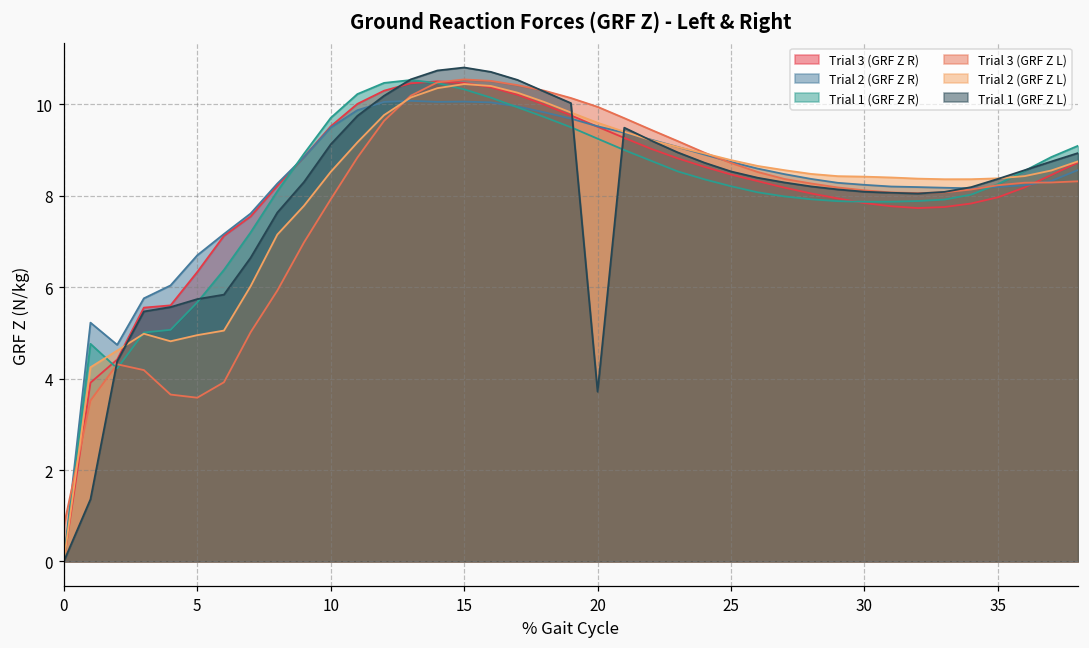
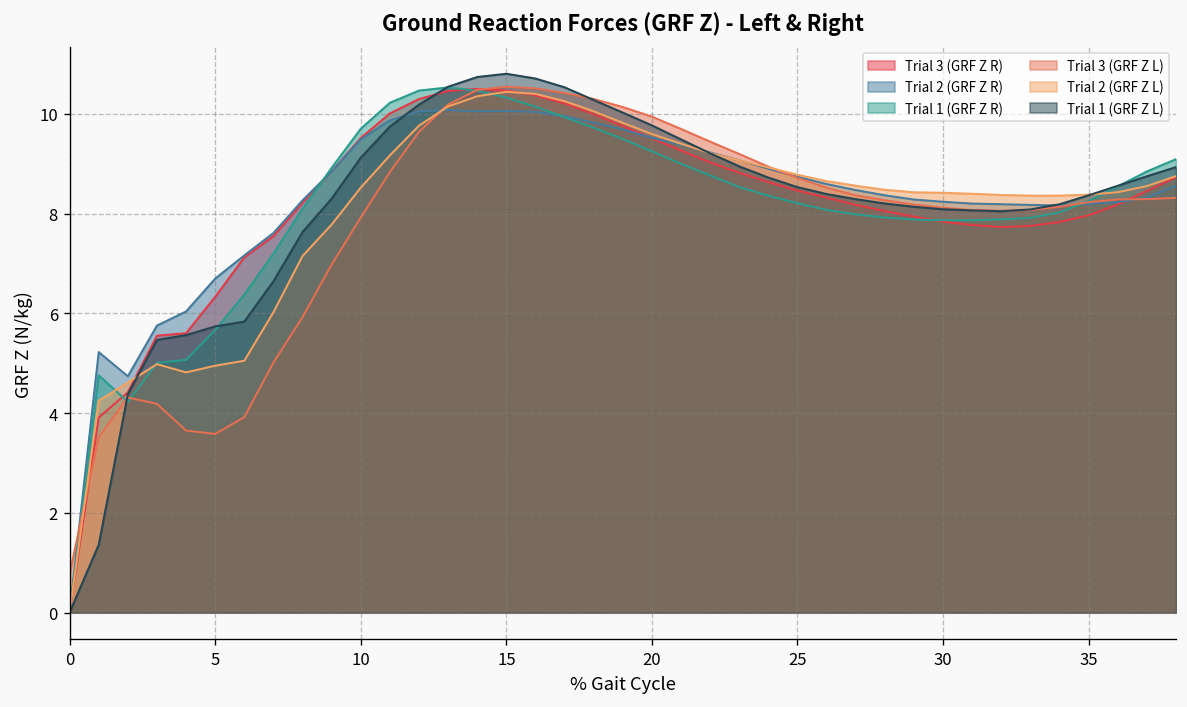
  {
    "Trial 1 (GRF Z L)": {
      "5": 5.7,
      "10": 9.1,
      "15": 10.8,
-     "20": 3.7,
+     "20": 9.8,
      "25": 8.5
    }
  }
